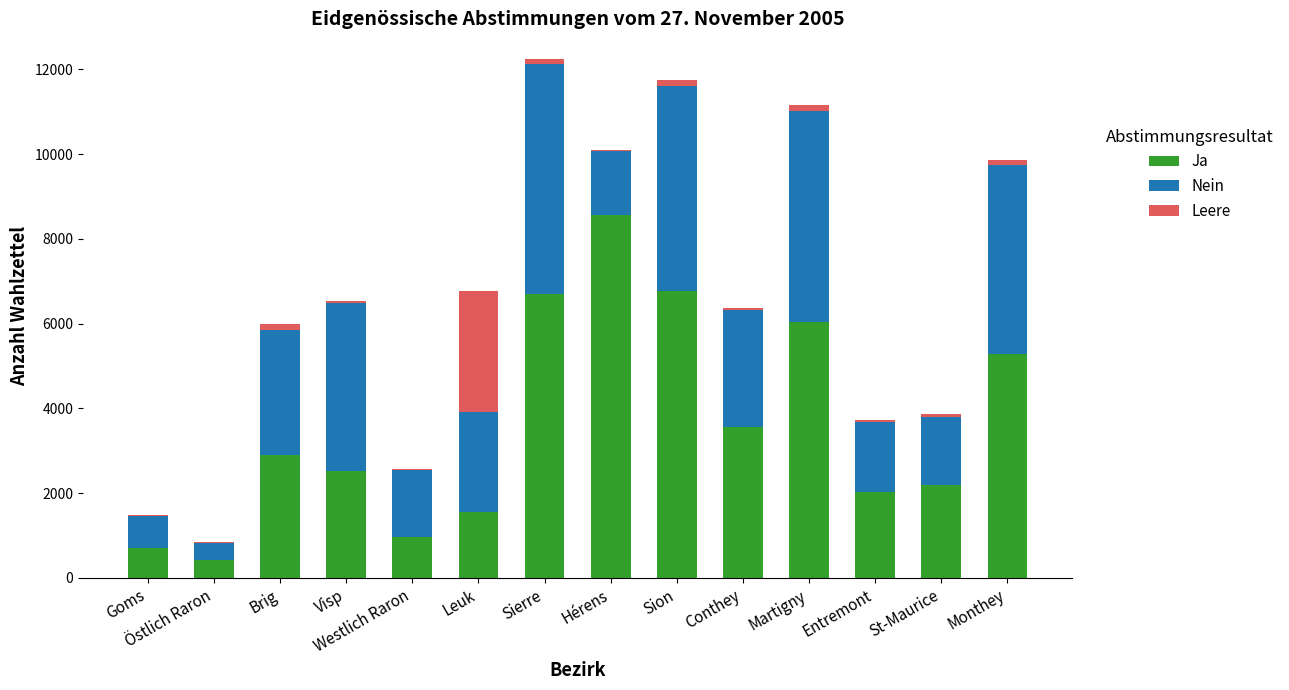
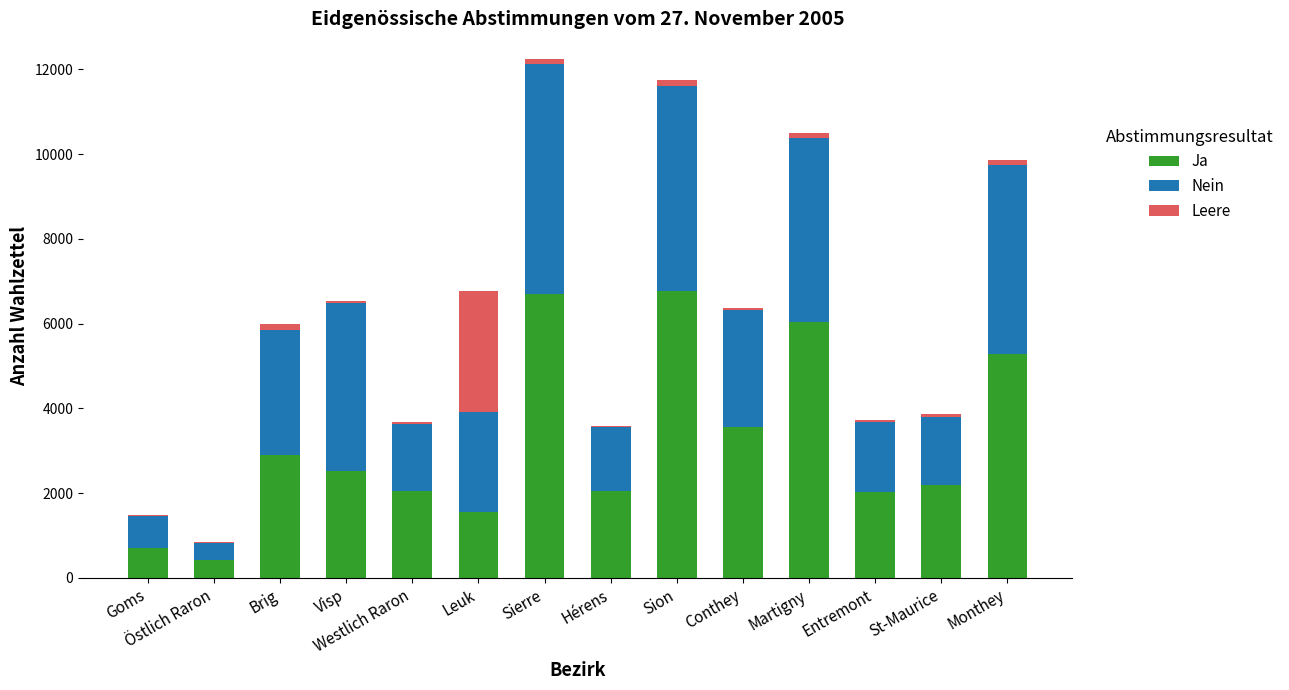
  {
    "Ja": {
      "Goms": 700,
      "Östlich Raron": 400,
      "Brig": 2900,
      "Visp": 2500,
-     "Westlich Raron": 1000,
+     "Westlich Raron": 2100,
      "Leuk": 1500,
      "Sierre": 6700,
-     "Hérens": 8600,
+     "Hérens": 2000,
      "Sion": 6800,
      "Conthey": 3600,
      "Martigny": 6000,
      "Entremont": 2000,
      "St-Maurice": 2200,
      "Monthey": 5300
    },
    "Nein": {
      "Goms": 800,
      "Östlich Raron": 400,
      "Brig": 2900,
      "Visp": 4000,
      "Westlich Raron": 1600,
      "Leuk": 2400,
      "Sierre": 5400,
      "Hérens": 1500,
      "Sion": 4800,
      "Conthey": 2800,
-     "Martigny": 5000,
+     "Martigny": 4300,
      "Entremont": 1700,
      "St-Maurice": 1600,
      "Monthey": 4400
    },
    "Leere": {
      "Brig": 200,
      "Leuk": 2800,
      "Sierre": 100,
      "Sion": 200,
      "Martigny": 100,
      "St-Maurice": 100,
      "Monthey": 100
    }
  }
